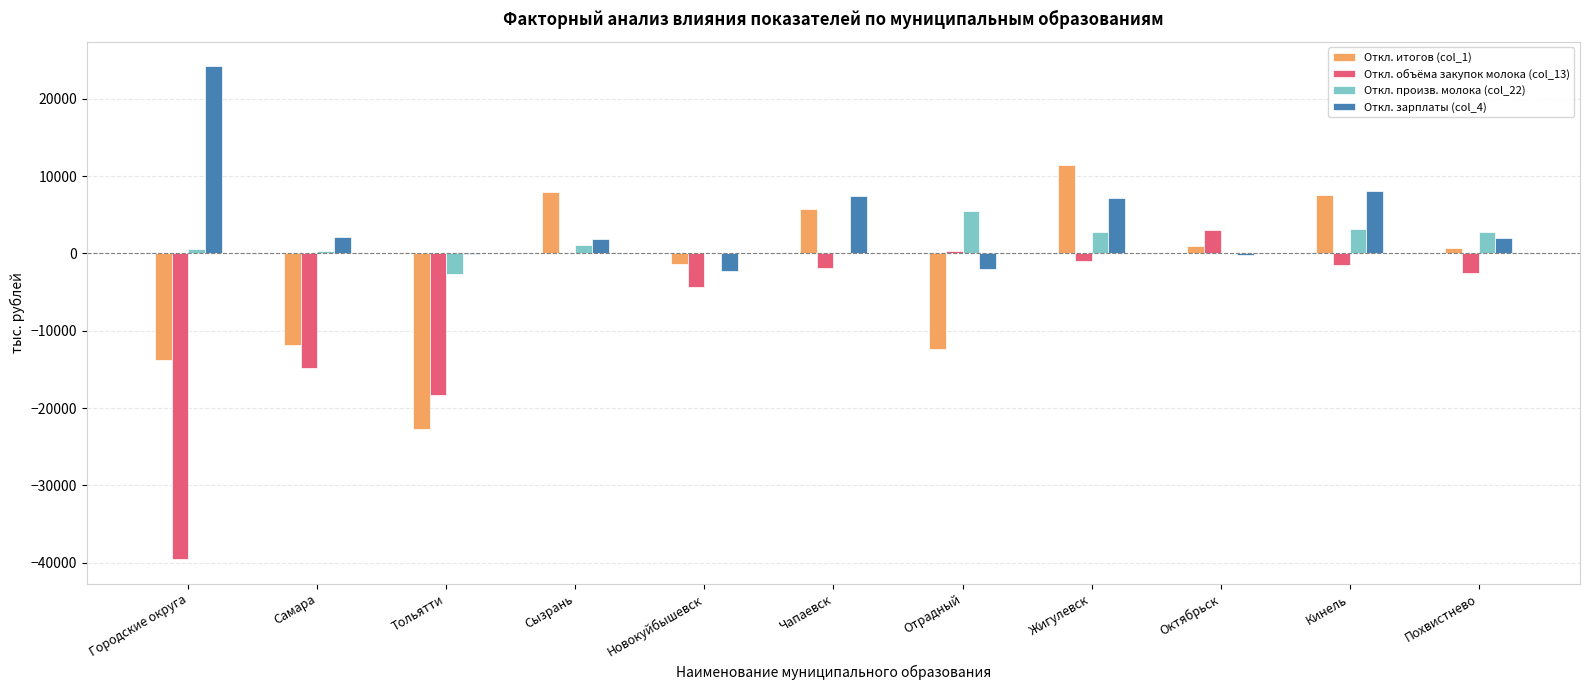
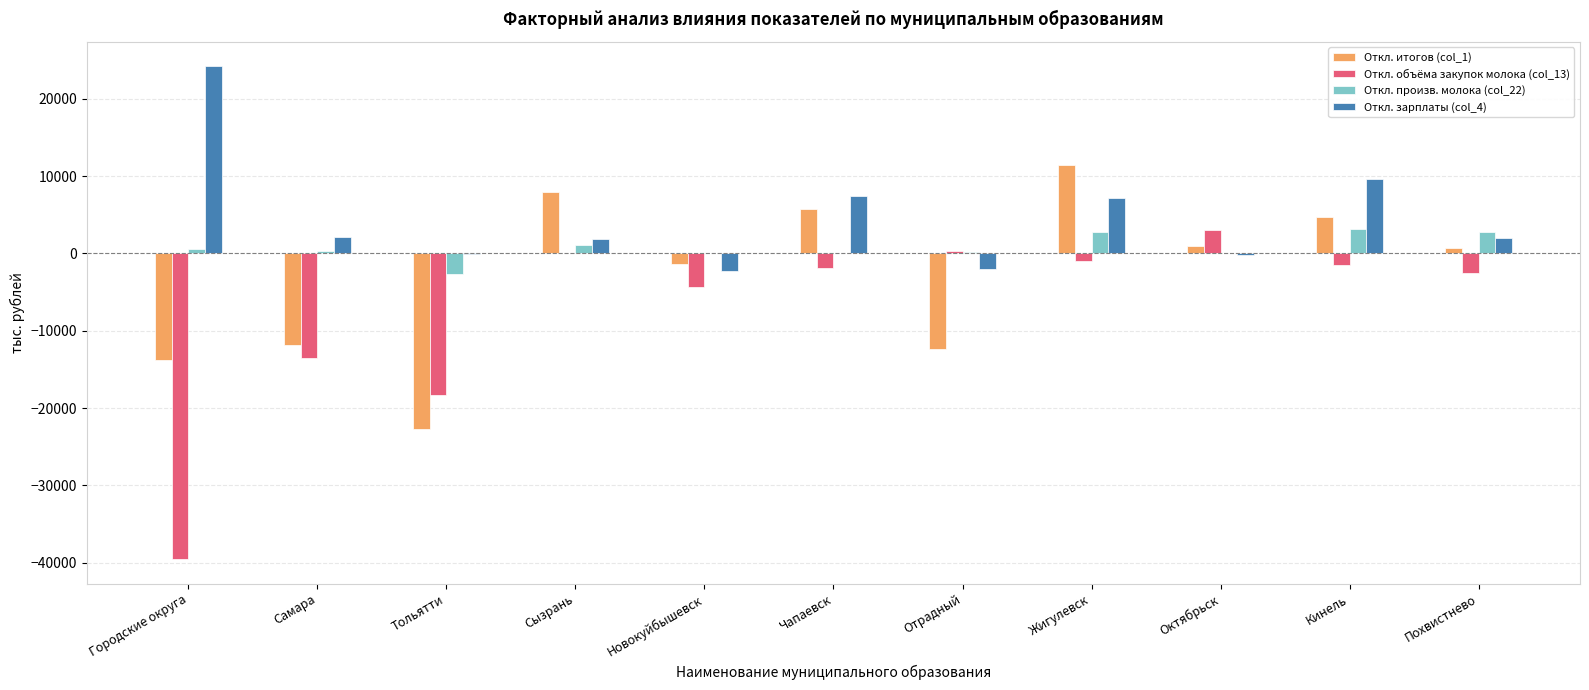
  {
    "Откл. итогов (col_1)": {
      "Городские округа": -14000,
      "Самара": -12000,
      "Тольятти": -23000,
      "Сызрань": 8000,
      "Новокуйбышевск": -1000,
      "Чапаевск": 6000,
      "Отрадный": -12000,
      "Жигулевск": 11000,
      "Октябрьск": 1000,
-     "Кинель": 8000,
+     "Кинель": 5000,
      "Похвистнево": 1000
    },
    "Откл. объёма закупок молока (col_13)": {
      "Городские округа": -39000,
-     "Самара": -15000,
+     "Самара": -13000,
      "Тольятти": -18000,
      "Новокуйбышевск": -4000,
      "Чапаевск": -2000,
      "Жигулевск": -1000,
      "Октябрьск": 3000,
      "Кинель": -2000,
      "Похвистнево": -2000
    },
    "Откл. произв. молока (col_22)": {
      "Городские округа": 1000,
      "Самара": 0,
      "Тольятти": -3000,
      "Сызрань": 1000,
-     "Отрадный": 5000,
+     "Отрадный": 0,
      "Жигулевск": 3000,
      "Кинель": 3000,
      "Похвистнево": 3000
    },
    "Откл. зарплаты (col_4)": {
      "Городские округа": 24000,
      "Самара": 2000,
      "Сызрань": 2000,
      "Новокуйбышевск": -2000,
      "Чапаевск": 7000,
      "Отрадный": -2000,
      "Жигулевск": 7000,
-     "Кинель": 8000,
+     "Кинель": 10000,
      "Похвистнево": 2000
    }
  }
